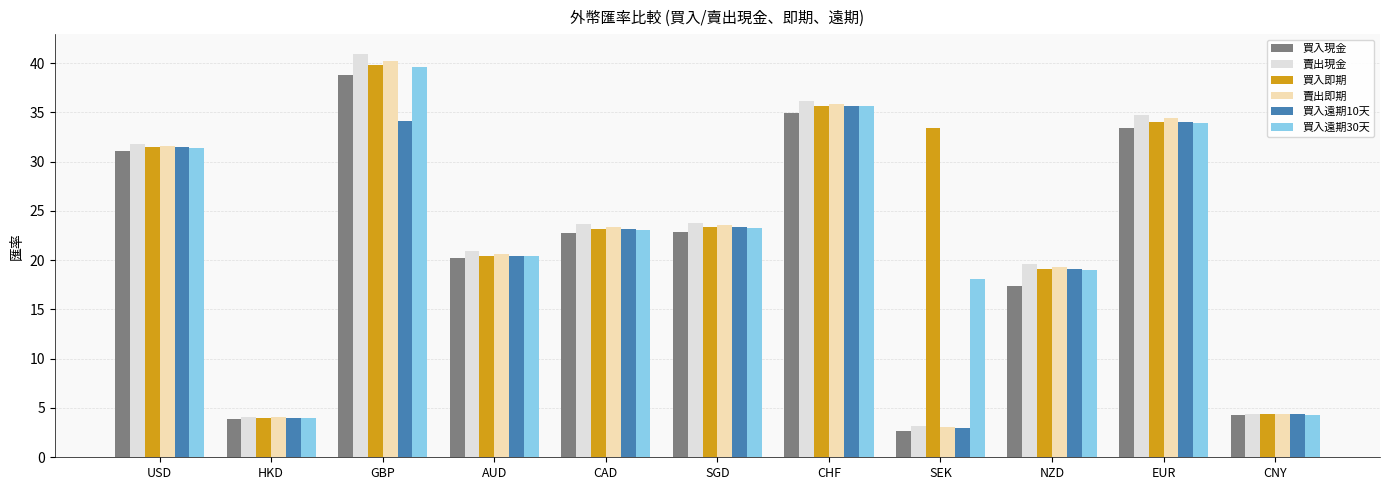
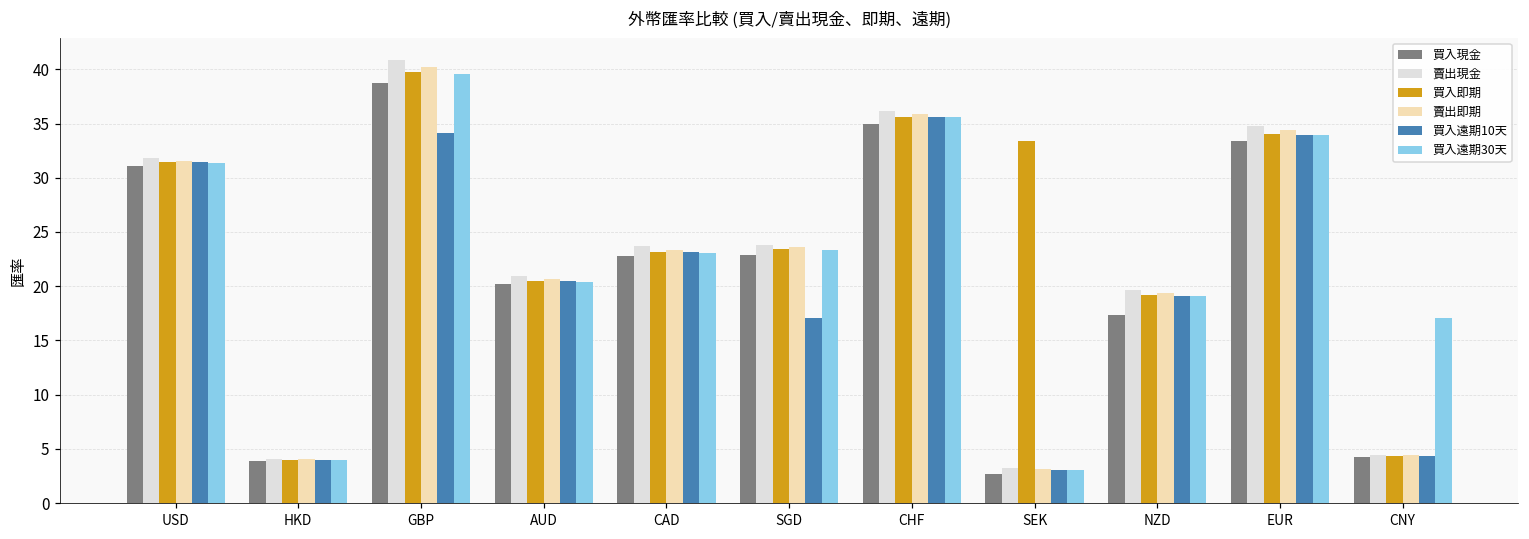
  {
    "買入現金": {
      "USD": 31,
      "HKD": 4,
      "GBP": 39,
      "AUD": 20,
      "CAD": 23,
      "SGD": 23,
      "CHF": 35,
      "SEK": 3,
      "NZD": 17,
      "EUR": 33,
      "CNY": 4
    },
    "買入即期": {
      "USD": 31,
      "HKD": 4,
      "GBP": 40,
      "AUD": 20,
      "CAD": 23,
      "SGD": 23,
      "CHF": 36,
      "SEK": 33,
      "NZD": 19,
      "EUR": 34,
      "CNY": 4
    },
    "買入遠期10天": {
      "USD": 31,
      "HKD": 4,
      "GBP": 34,
      "AUD": 20,
      "CAD": 23,
-     "SGD": 23,
+     "SGD": 17,
      "CHF": 36,
      "SEK": 3,
      "NZD": 19,
      "EUR": 34,
      "CNY": 4
    },
    "買入遠期30天": {
      "USD": 31,
      "HKD": 4,
      "GBP": 40,
      "AUD": 20,
      "CAD": 23,
      "SGD": 23,
      "CHF": 36,
-     "SEK": 18,
+     "SEK": 3,
      "NZD": 19,
      "EUR": 34,
-     "CNY": 4
+     "CNY": 17
    }
  }
